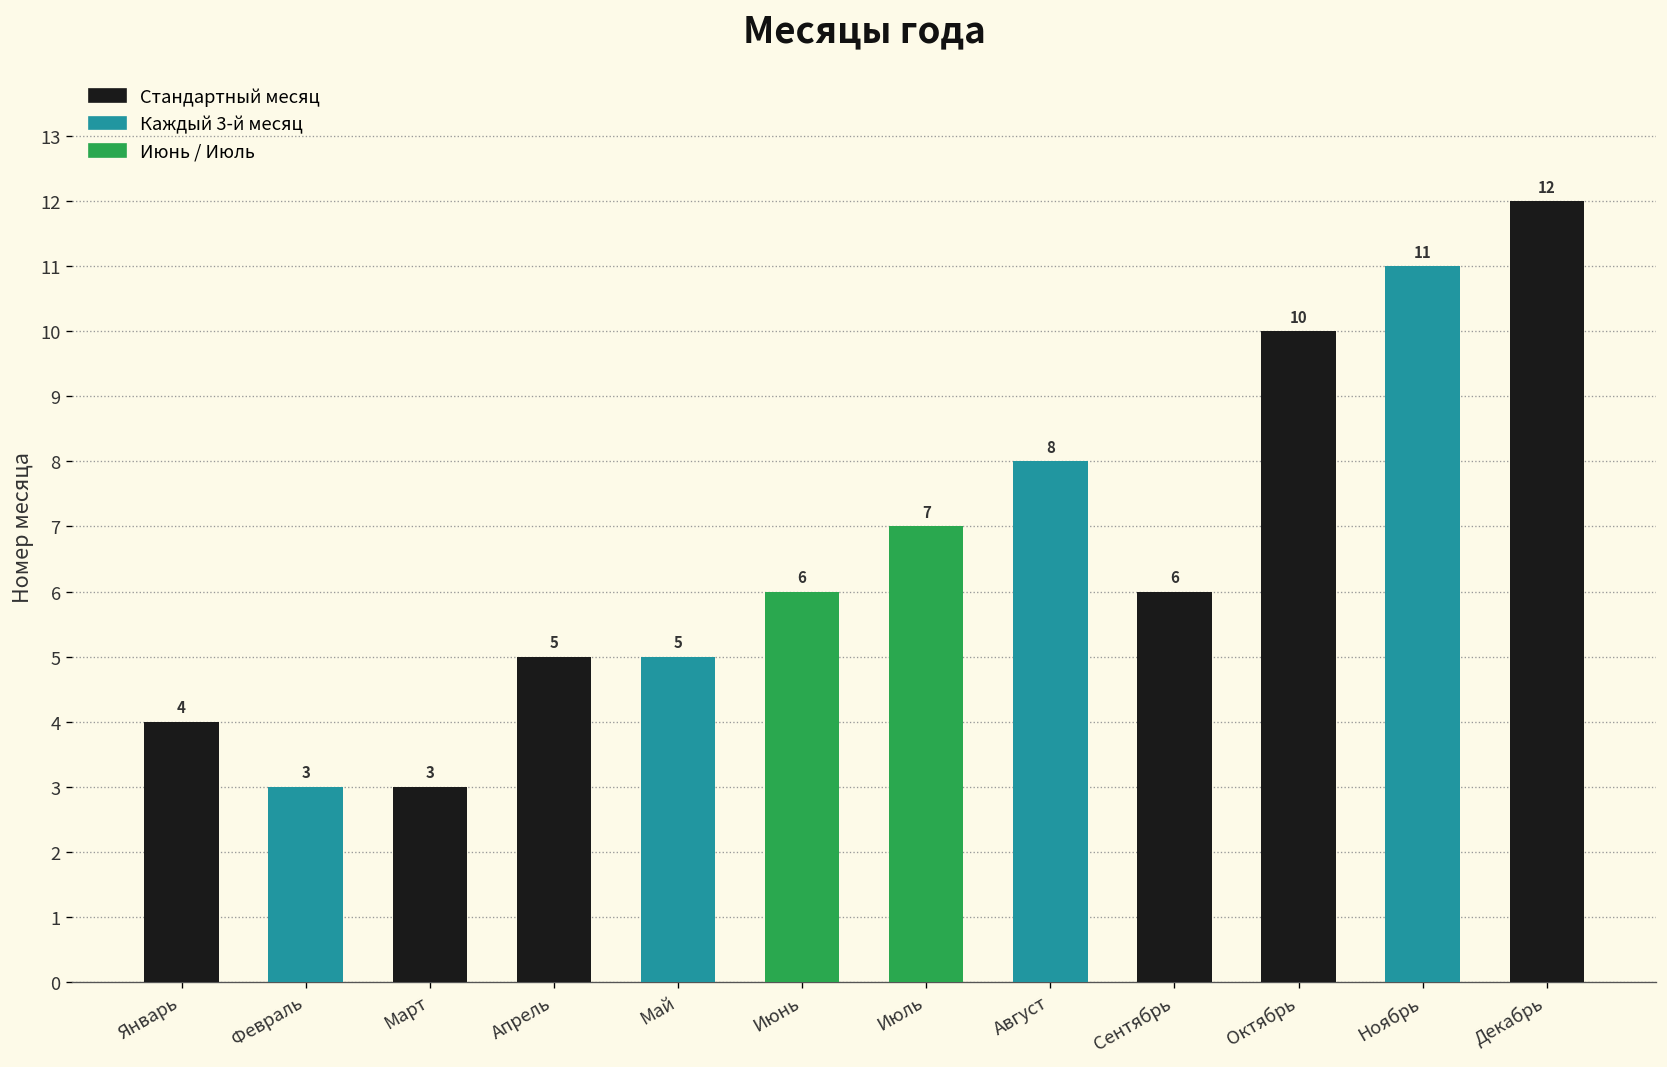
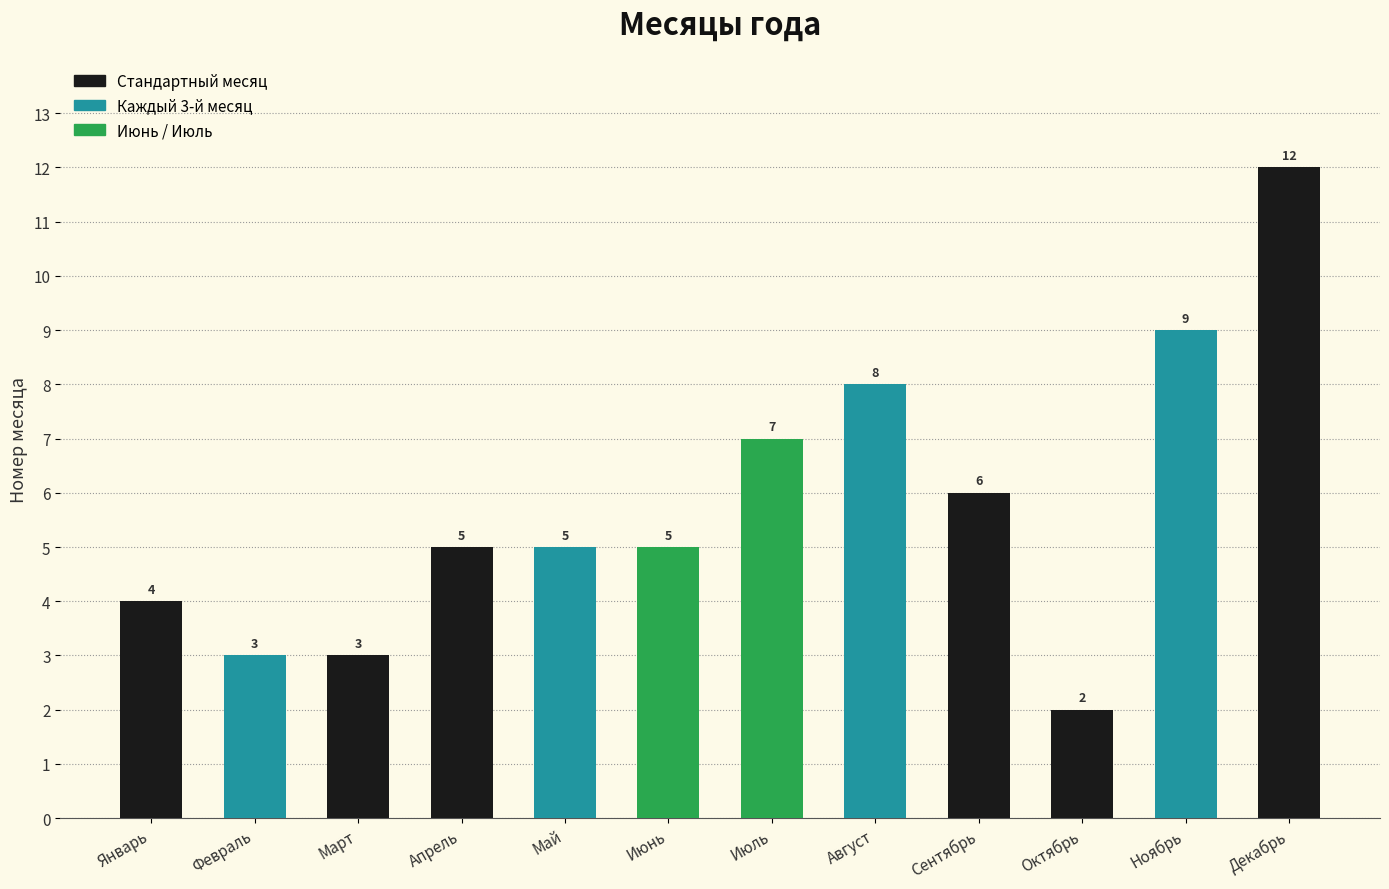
  {
    "Январь": 4,
    "Февраль": 3,
    "Март": 3,
    "Апрель": 5,
    "Май": 5,
-   "Июнь": 6,
+   "Июнь": 5,
    "Июль": 7,
    "Август": 8,
    "Сентябрь": 6,
-   "Октябрь": 10,
-   "Ноябрь": 11,
+   "Октябрь": 2,
+   "Ноябрь": 9,
    "Декабрь": 12
  }
